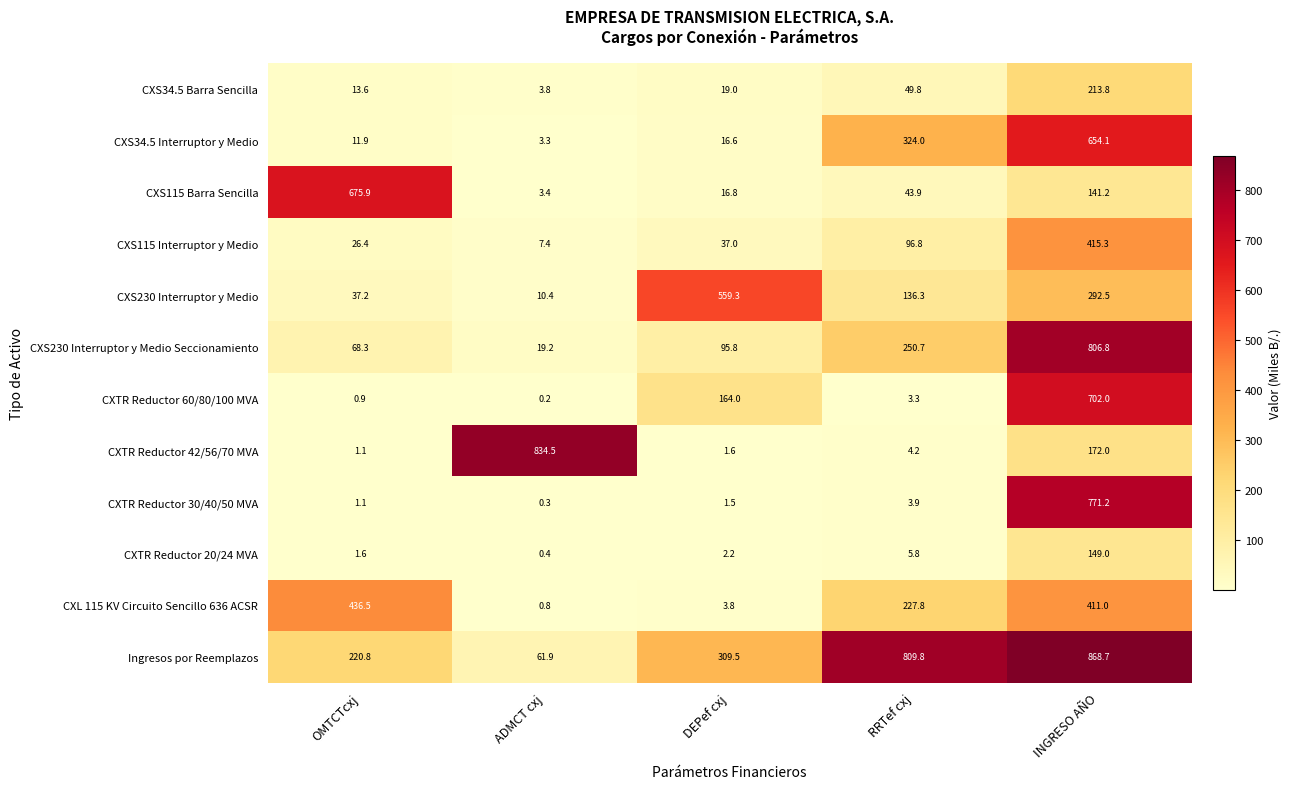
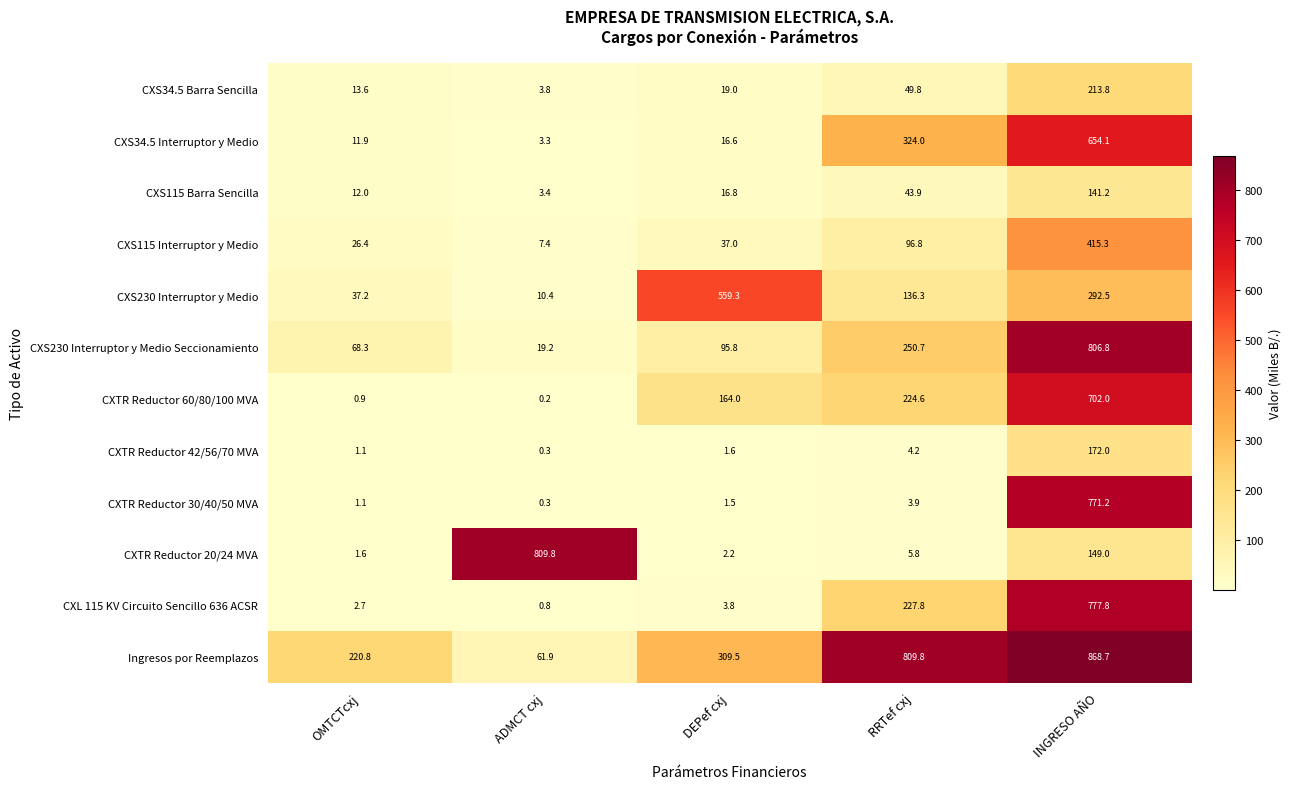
  {
    "CXS34.5 Barra Sencilla": {
      "OMTCTcxj": 13.6,
      "ADMCT cxj": 3.8,
      "DEPef cxj": 19.0,
      "RRTef cxj": 49.8,
      "INGRESO AÑO": 213.8
    },
    "CXS34.5 Interruptor y Medio": {
      "OMTCTcxj": 11.9,
      "ADMCT cxj": 3.3,
      "DEPef cxj": 16.6,
      "RRTef cxj": 324.0,
      "INGRESO AÑO": 654.1
    },
    "CXS115 Barra Sencilla": {
-     "OMTCTcxj": 675.9,
+     "OMTCTcxj": 12.0,
      "ADMCT cxj": 3.4,
      "DEPef cxj": 16.8,
      "RRTef cxj": 43.9,
      "INGRESO AÑO": 141.2
    },
    "CXS115 Interruptor y Medio": {
      "OMTCTcxj": 26.4,
      "ADMCT cxj": 7.4,
      "DEPef cxj": 37.0,
      "RRTef cxj": 96.8,
      "INGRESO AÑO": 415.3
    },
    "CXS230 Interruptor y Medio": {
      "OMTCTcxj": 37.2,
      "ADMCT cxj": 10.4,
      "DEPef cxj": 559.3,
      "RRTef cxj": 136.3,
      "INGRESO AÑO": 292.5
    },
    "CXS230 Interruptor y Medio Seccionamiento": {
      "OMTCTcxj": 68.3,
      "ADMCT cxj": 19.2,
      "DEPef cxj": 95.8,
      "RRTef cxj": 250.7,
      "INGRESO AÑO": 806.8
    },
    "CXTR Reductor 60/80/100 MVA": {
      "OMTCTcxj": 0.9,
      "ADMCT cxj": 0.2,
      "DEPef cxj": 164.0,
-     "RRTef cxj": 3.3,
+     "RRTef cxj": 224.6,
      "INGRESO AÑO": 702.0
    },
    "CXTR Reductor 42/56/70 MVA": {
      "OMTCTcxj": 1.1,
-     "ADMCT cxj": 834.5,
+     "ADMCT cxj": 0.3,
      "DEPef cxj": 1.6,
      "RRTef cxj": 4.2,
      "INGRESO AÑO": 172.0
    },
    "CXTR Reductor 30/40/50 MVA": {
      "OMTCTcxj": 1.1,
      "ADMCT cxj": 0.3,
      "DEPef cxj": 1.5,
      "RRTef cxj": 3.9,
      "INGRESO AÑO": 771.2
    },
    "CXTR Reductor 20/24 MVA": {
      "OMTCTcxj": 1.6,
-     "ADMCT cxj": 0.4,
+     "ADMCT cxj": 809.8,
      "DEPef cxj": 2.2,
      "RRTef cxj": 5.8,
      "INGRESO AÑO": 149.0
    },
    "CXL 115 KV Circuito Sencillo 636 ACSR": {
-     "OMTCTcxj": 436.5,
+     "OMTCTcxj": 2.7,
      "ADMCT cxj": 0.8,
      "DEPef cxj": 3.8,
      "RRTef cxj": 227.8,
-     "INGRESO AÑO": 411.0
+     "INGRESO AÑO": 777.8
    },
    "Ingresos por Reemplazos": {
      "OMTCTcxj": 220.8,
      "ADMCT cxj": 61.9,
      "DEPef cxj": 309.5,
      "RRTef cxj": 809.8,
      "INGRESO AÑO": 868.7
    }
  }
